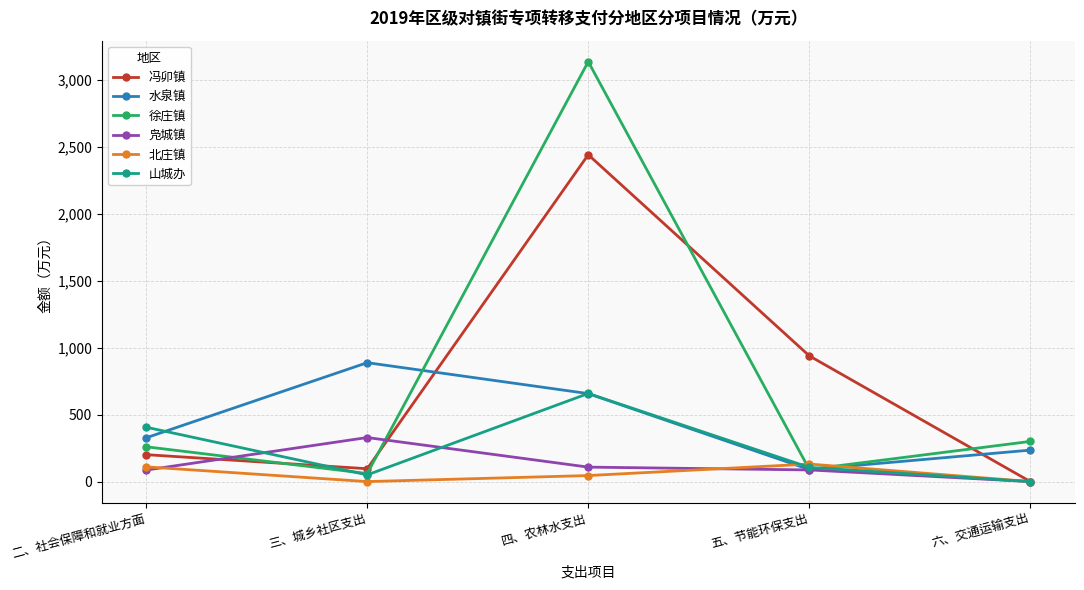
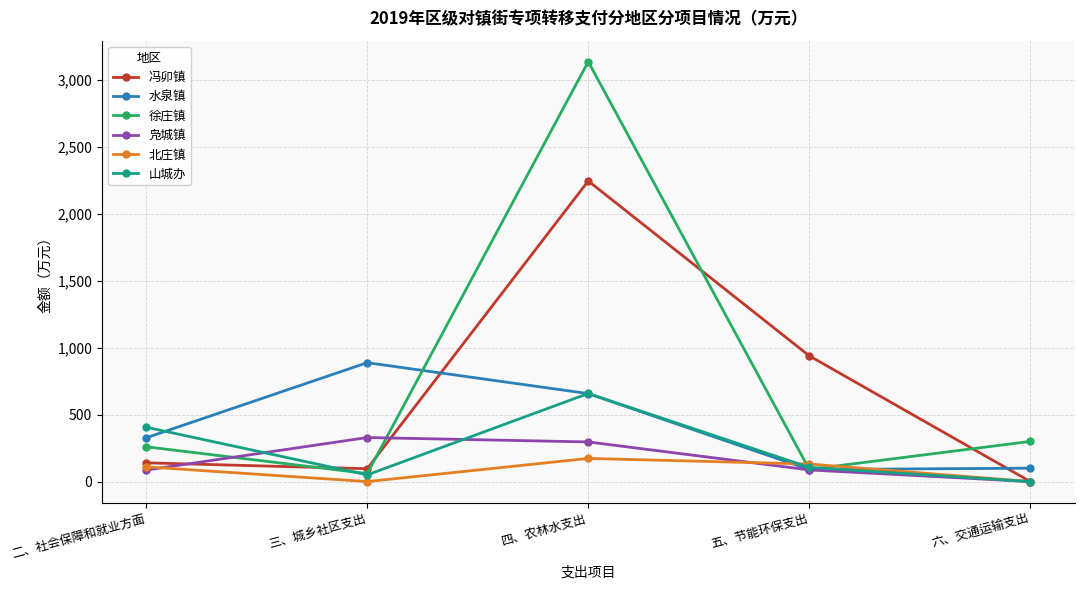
  {
    "冯卯镇": {
-     "二、社会保障和就业方面": "200",
+     "二、社会保障和就业方面": "140",
      "三、城乡社区支出": "100",
-     "四、农林水支出": "2,440",
+     "四、农林水支出": "2,250",
      "五、节能环保支出": "940"
    },
    "水泉镇": {
      "二、社会保障和就业方面": "330",
      "三、城乡社区支出": "890",
-     "六、交通运输支出": "240"
+     "六、交通运输支出": "100"
    },
    "凫城镇": {
      "二、社会保障和就业方面": "90",
      "三、城乡社区支出": "330",
-     "四、农林水支出": "110"
+     "四、农林水支出": "300"
    },
    "北庄镇": {
      "二、社会保障和就业方面": "110",
      "三、城乡社区支出": "0",
-     "四、农林水支出": "50",
+     "四、农林水支出": "170",
      "五、节能环保支出": "130"
    }
  }
